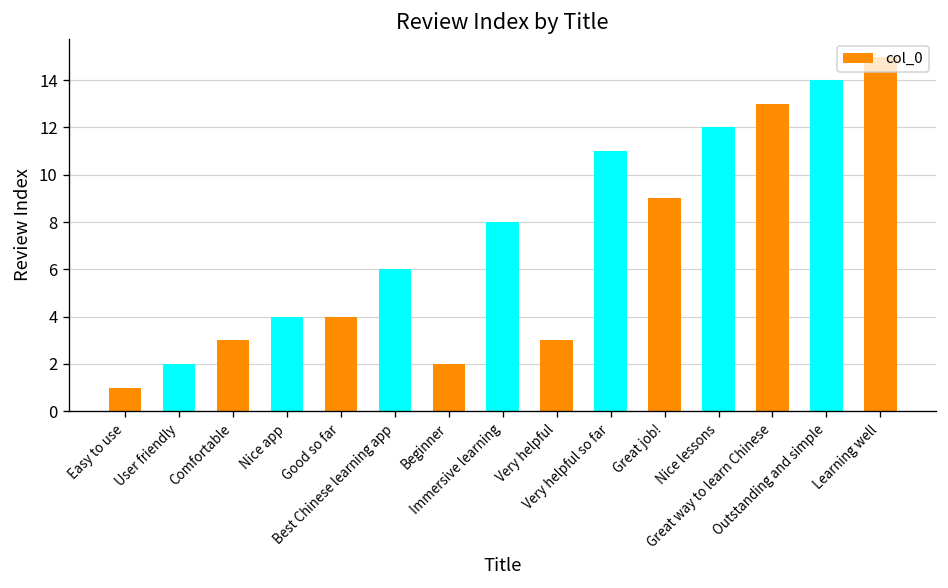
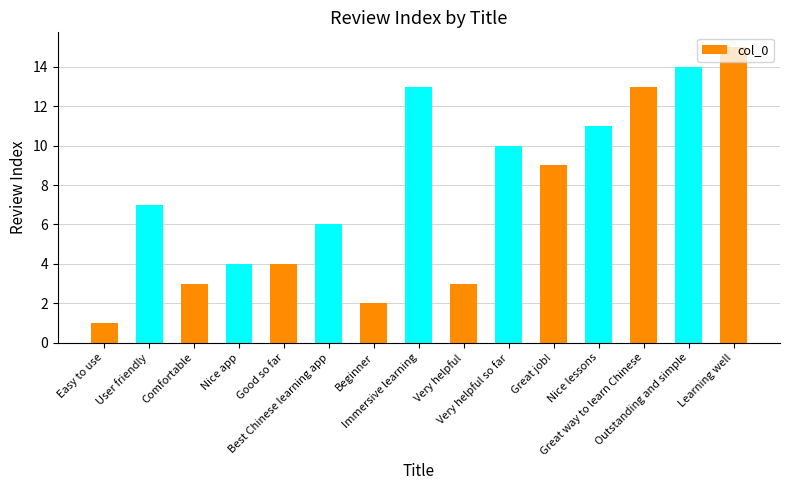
  {
    "Easy to use": 1,
-   "User friendly": 2,
+   "User friendly": 7,
    "Comfortable": 3,
    "Nice app": 4,
    "Good so far": 4,
    "Best Chinese learning app": 6,
    "Beginner": 2,
-   "Immersive learning": 8,
+   "Immersive learning": 13,
    "Very helpful": 3,
-   "Very helpful so far": 11,
+   "Very helpful so far": 10,
    "Great job!": 9,
-   "Nice lessons": 12,
+   "Nice lessons": 11,
    "Great way to learn Chinese": 13,
    "Outstanding and simple": 14
  }
